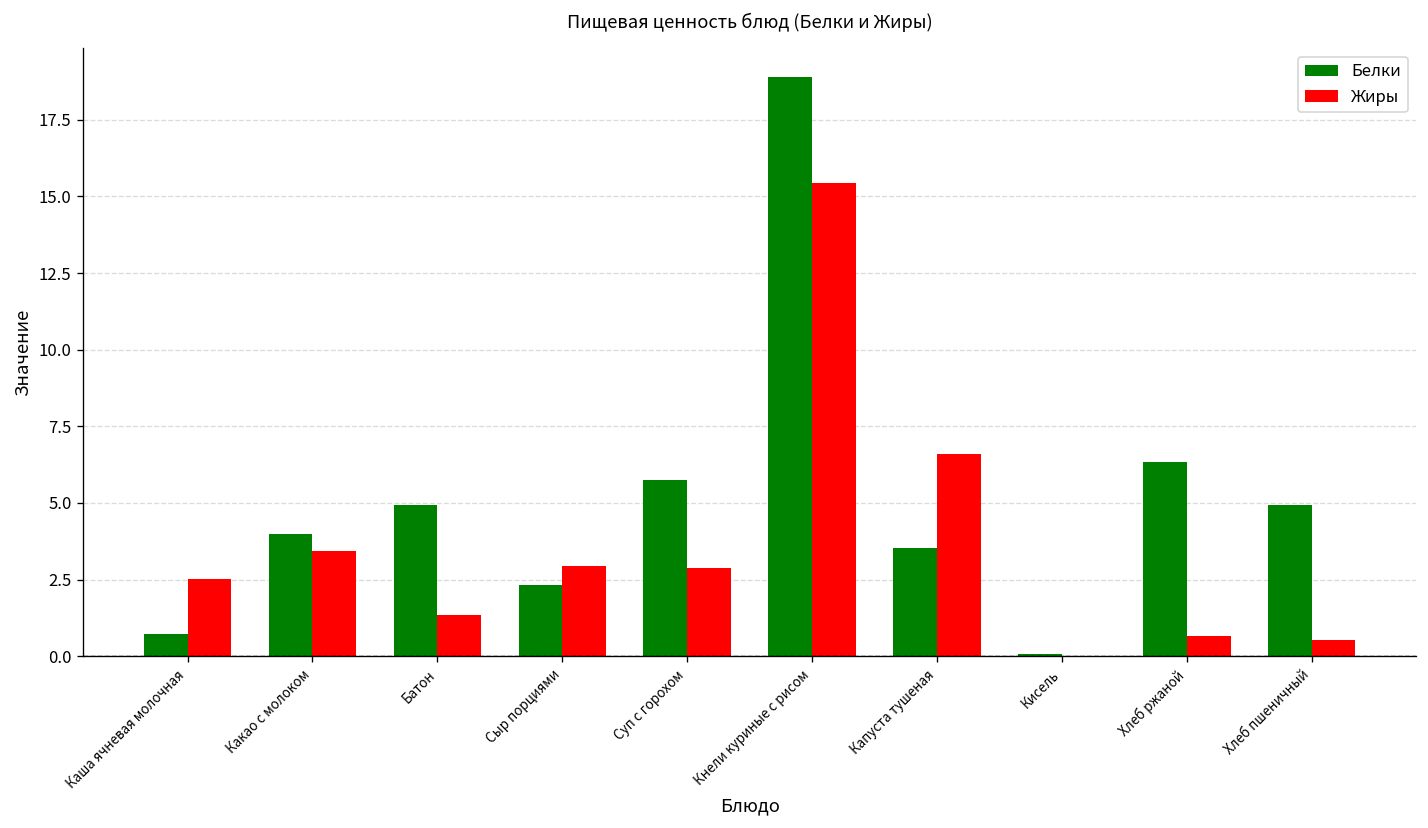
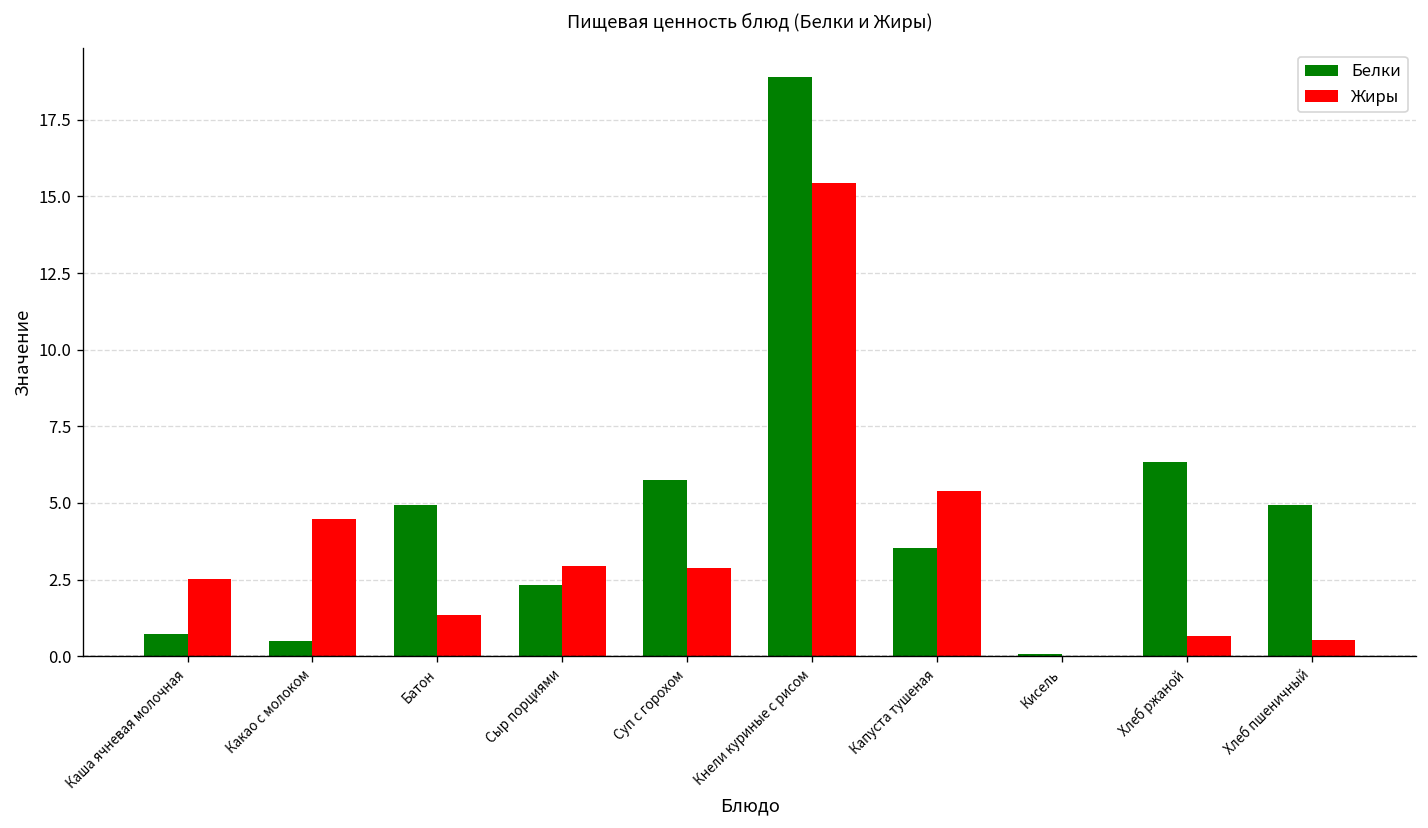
  {
    "Белки": {
      "Каша ячневая молочная": 0.7,
-     "Какао с молоком": 4.0,
+     "Какао с молоком": 0.5,
      "Батон": 4.9,
      "Сыр порциями": 2.3,
      "Суп с горохом": 5.8,
      "Кнели куриные с рисом": 18.9,
      "Капуста тушеная": 3.5,
      "Хлеб ржаной": 6.4,
      "Хлеб пшеничный": 4.9
    },
    "Жиры": {
      "Каша ячневая молочная": 2.5,
-     "Какао с молоком": 3.4,
+     "Какао с молоком": 4.5,
      "Батон": 1.3,
      "Сыр порциями": 3.0,
      "Суп с горохом": 2.9,
      "Кнели куриные с рисом": 15.4,
-     "Капуста тушеная": 6.6,
+     "Капуста тушеная": 5.4,
      "Кисель": 0.0,
      "Хлеб ржаной": 0.7,
      "Хлеб пшеничный": 0.5
    }
  }
